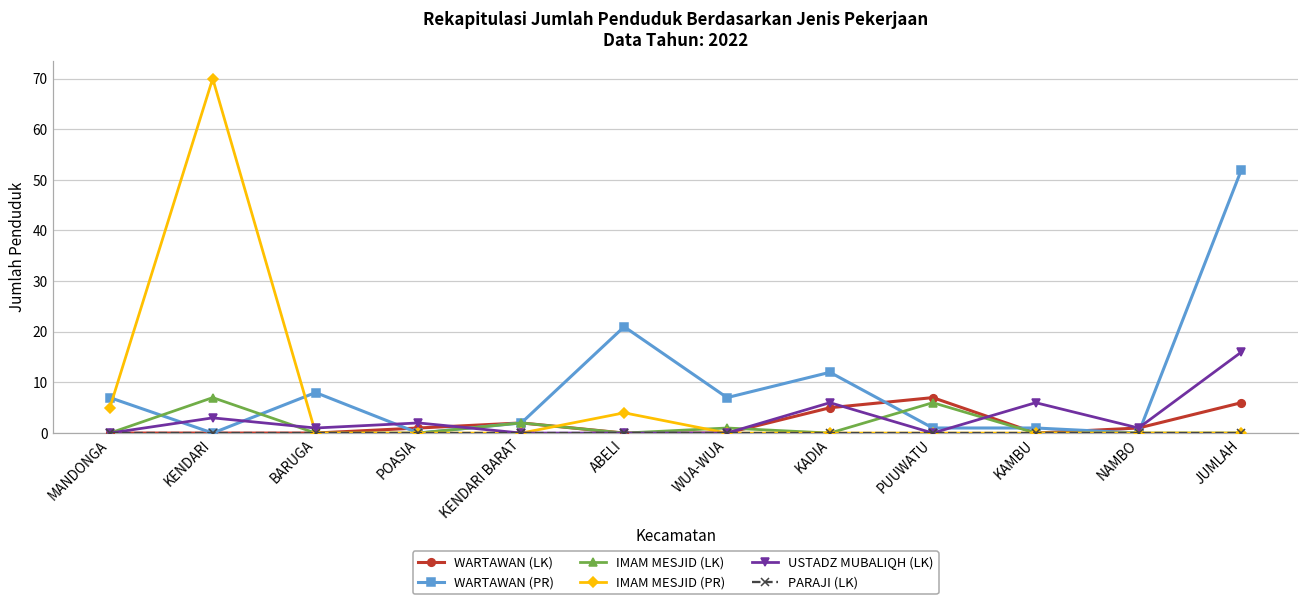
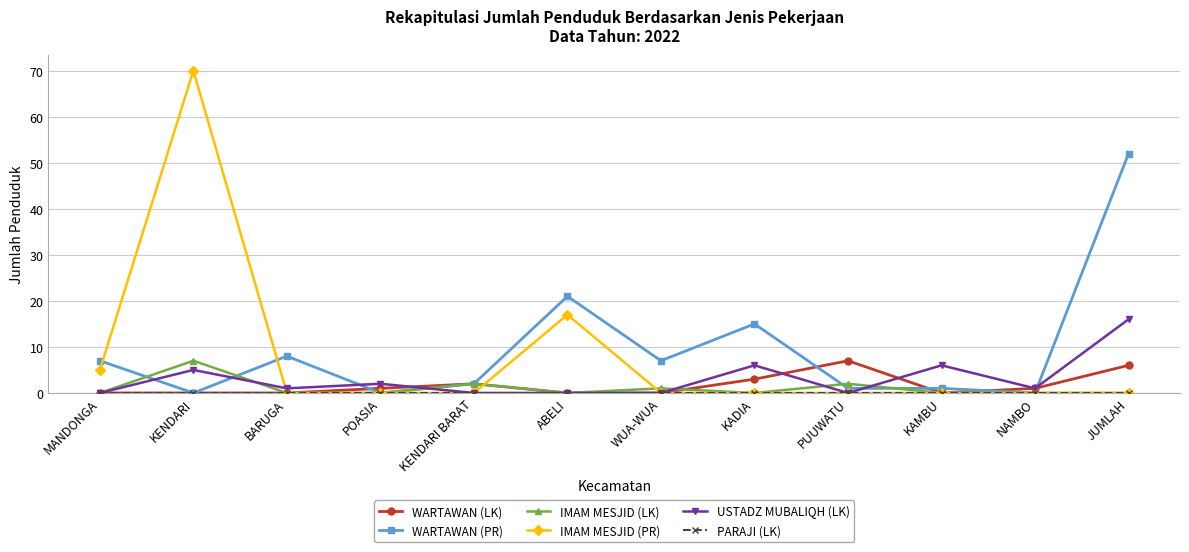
  {
    "WARTAWAN (LK)": {
      "POASIA": 1,
-     "KADIA": 5,
+     "KADIA": 3,
      "PUUWATU": 7,
      "JUMLAH": 6
    },
    "WARTAWAN (PR)": {
      "MANDONGA": 7,
      "BARUGA": 8,
      "ABELI": 21,
      "WUA-WUA": 7,
-     "KADIA": 12,
+     "KADIA": 15,
      "PUUWATU": 1,
      "KAMBU": 1,
      "JUMLAH": 52
    },
    "IMAM MESJID (LK)": {
      "KENDARI": 7,
      "WUA-WUA": 1,
-     "PUUWATU": 6
+     "PUUWATU": 2
    },
    "IMAM MESJID (PR)": {
      "MANDONGA": 5,
      "KENDARI": 70,
-     "ABELI": 4
+     "ABELI": 17
    },
    "USTADZ MUBALIQH (LK)": {
-     "KENDARI": 3,
+     "KENDARI": 5,
      "BARUGA": 1,
      "POASIA": 2,
      "KADIA": 6,
      "KAMBU": 6,
      "JUMLAH": 16
    }
  }
